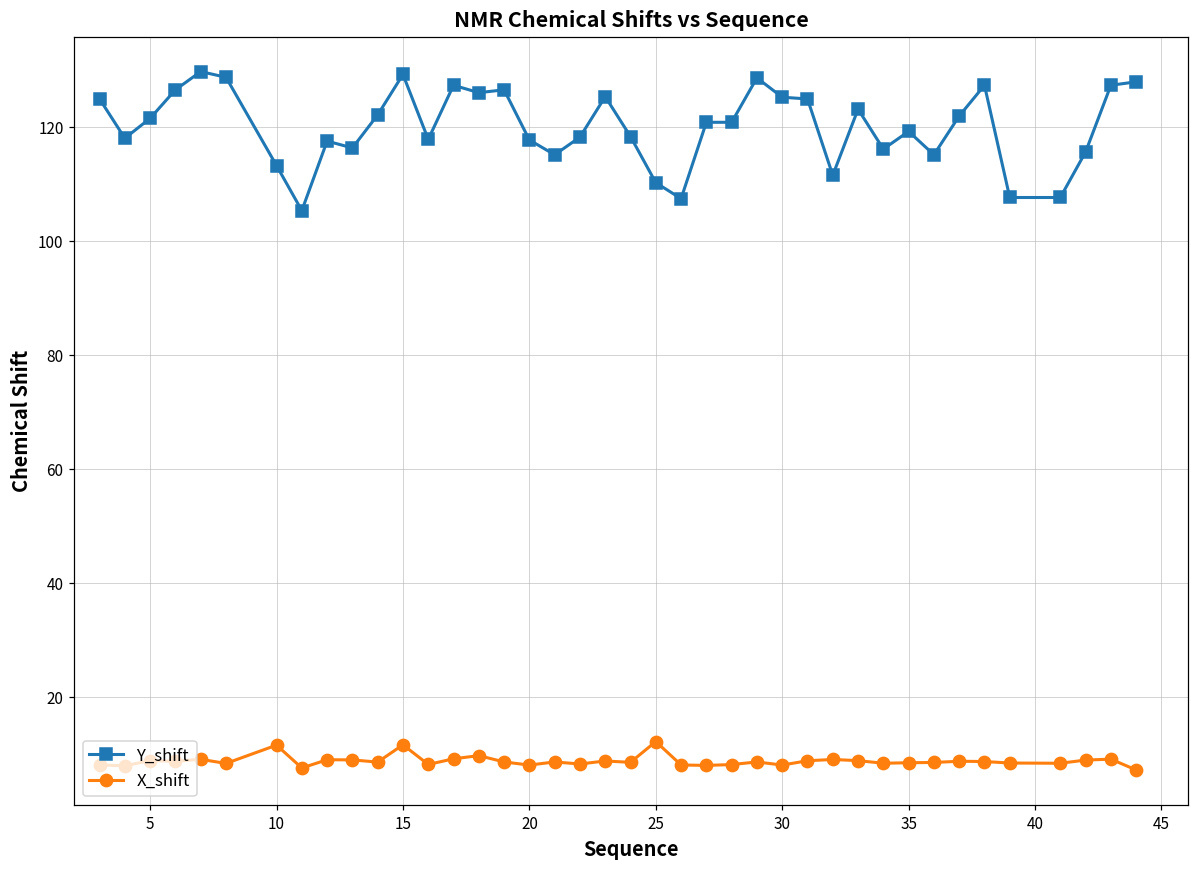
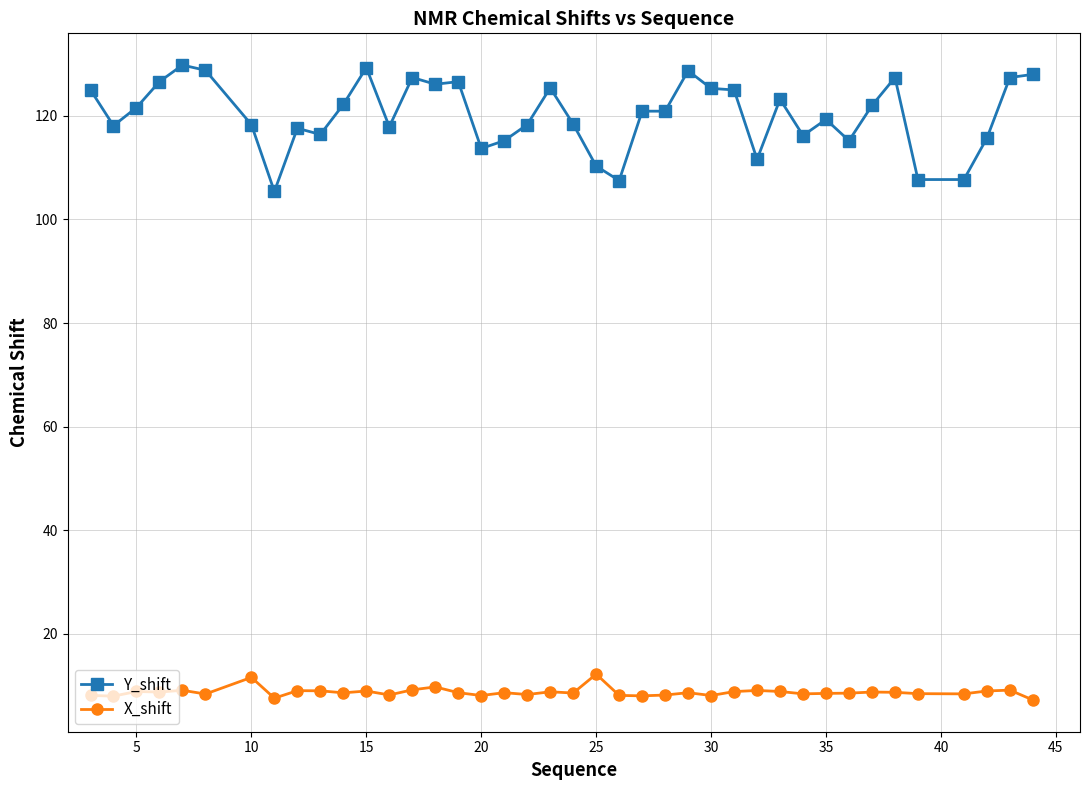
  {
    "Y_shift": {
      "5": 122,
-     "10": 113,
+     "10": 118,
      "15": 129,
-     "20": 118,
+     "20": 114,
      "25": 110,
      "30": 125,
      "35": 119
    },
    "X_shift": {
      "10": 12,
-     "15": 12,
+     "15": 9,
      "20": 8,
      "25": 12,
      "30": 8,
      "35": 8
    }
  }
